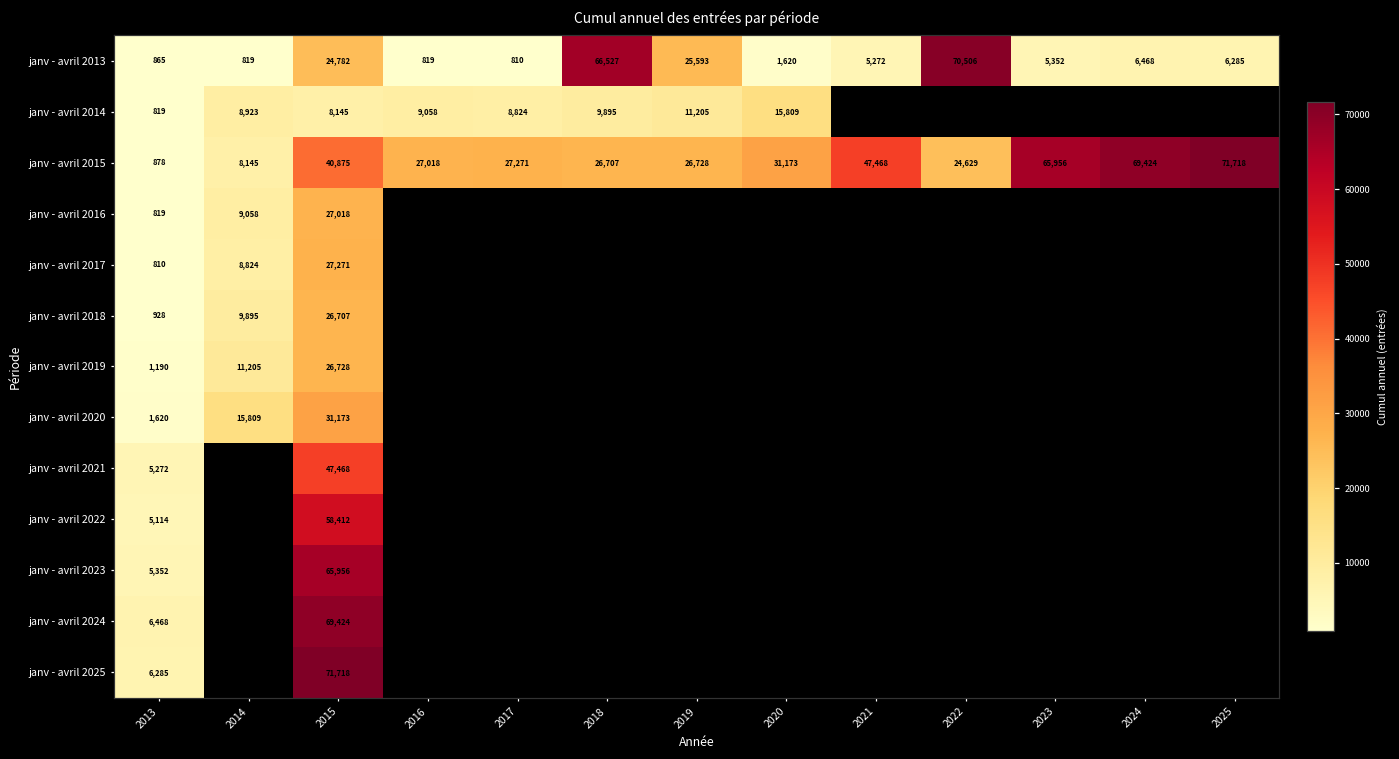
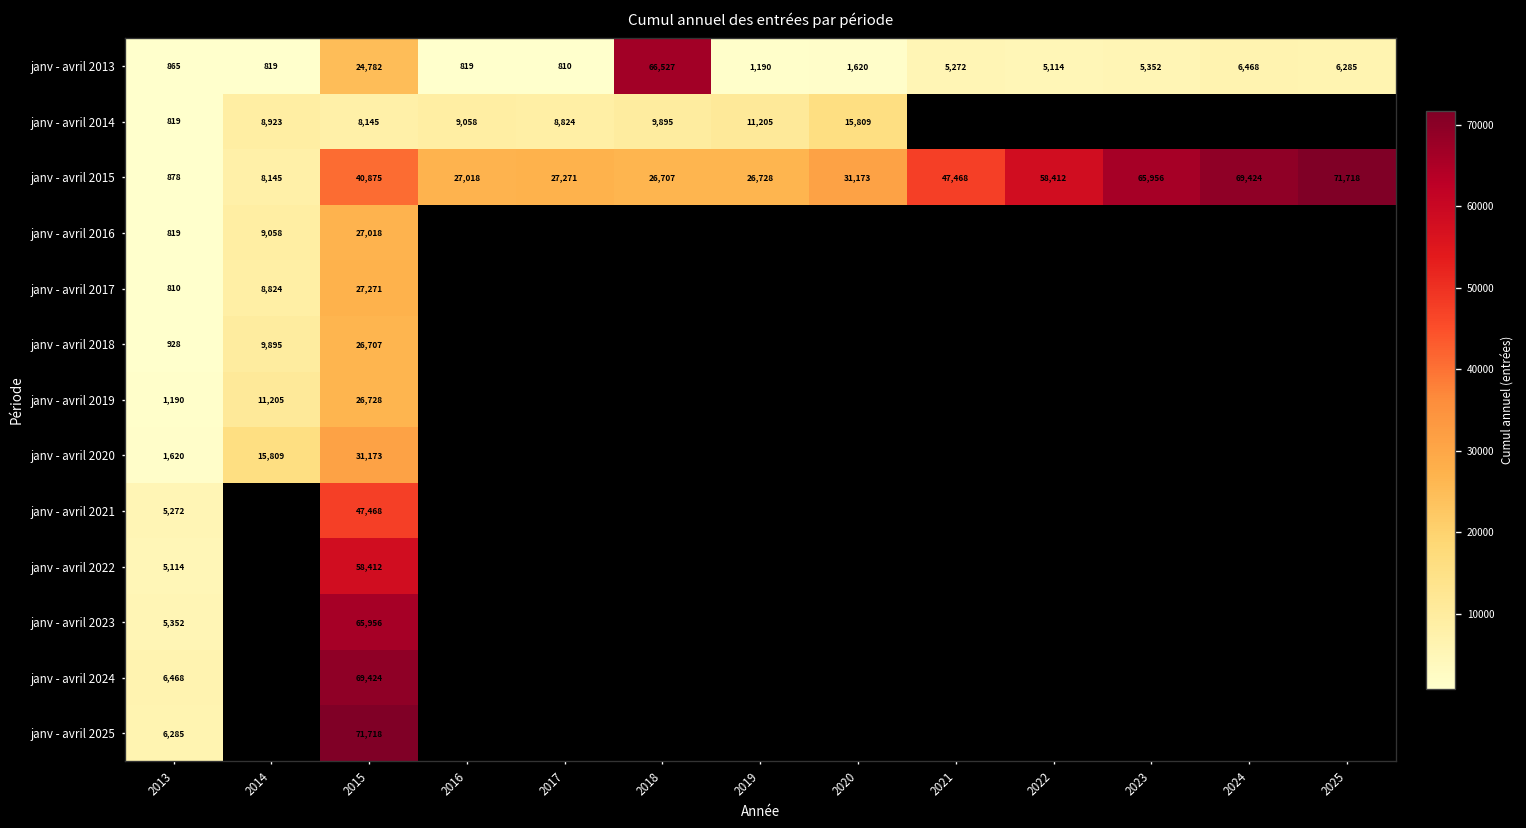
  {
    "janv - avril 2013": {
      "2013": "865",
      "2014": "819",
      "2015": "24,782",
      "2016": "819",
      "2017": "810",
      "2018": "66,527",
-     "2019": "25,593",
+     "2019": "1,190",
      "2020": "1,620",
      "2021": "5,272",
-     "2022": "70,506",
+     "2022": "5,114",
      "2023": "5,352",
      "2024": "6,468",
      "2025": "6,285"
    },
    "janv - avril 2014": {
      "2013": "819",
      "2014": "8,923",
      "2015": "8,145",
      "2016": "9,058",
      "2017": "8,824",
      "2018": "9,895",
      "2019": "11,205",
      "2020": "15,809"
    },
    "janv - avril 2015": {
      "2013": "878",
      "2014": "8,145",
      "2015": "40,875",
      "2016": "27,018",
      "2017": "27,271",
      "2018": "26,707",
      "2019": "26,728",
      "2020": "31,173",
      "2021": "47,468",
-     "2022": "24,629",
+     "2022": "58,412",
      "2023": "65,956",
      "2024": "69,424",
      "2025": "71,718"
    },
    "janv - avril 2016": {
      "2013": "819",
      "2014": "9,058",
      "2015": "27,018"
    },
    "janv - avril 2017": {
      "2013": "810",
      "2014": "8,824",
      "2015": "27,271"
    },
    "janv - avril 2018": {
      "2013": "928",
      "2014": "9,895",
      "2015": "26,707"
    },
    "janv - avril 2019": {
      "2013": "1,190",
      "2014": "11,205",
      "2015": "26,728"
    },
    "janv - avril 2020": {
      "2013": "1,620",
      "2014": "15,809",
      "2015": "31,173"
    },
    "janv - avril 2021": {
      "2013": "5,272",
      "2015": "47,468"
    },
    "janv - avril 2022": {
      "2013": "5,114",
      "2015": "58,412"
    },
    "janv - avril 2023": {
      "2013": "5,352",
      "2015": "65,956"
    },
    "janv - avril 2024": {
      "2013": "6,468",
      "2015": "69,424"
    },
    "janv - avril 2025": {
      "2013": "6,285",
      "2015": "71,718"
    }
  }
